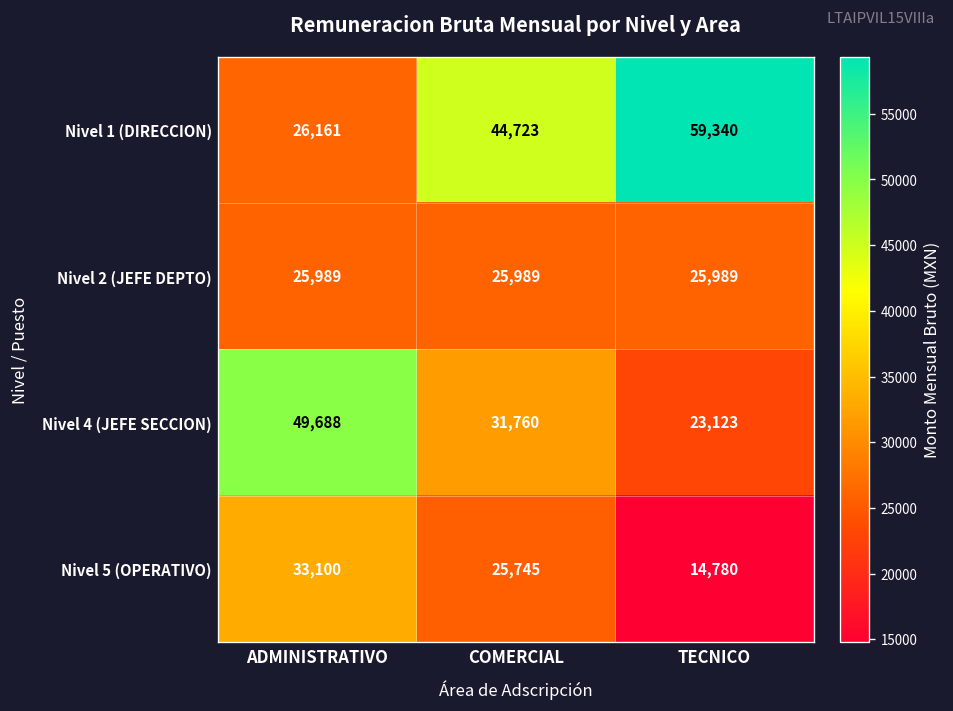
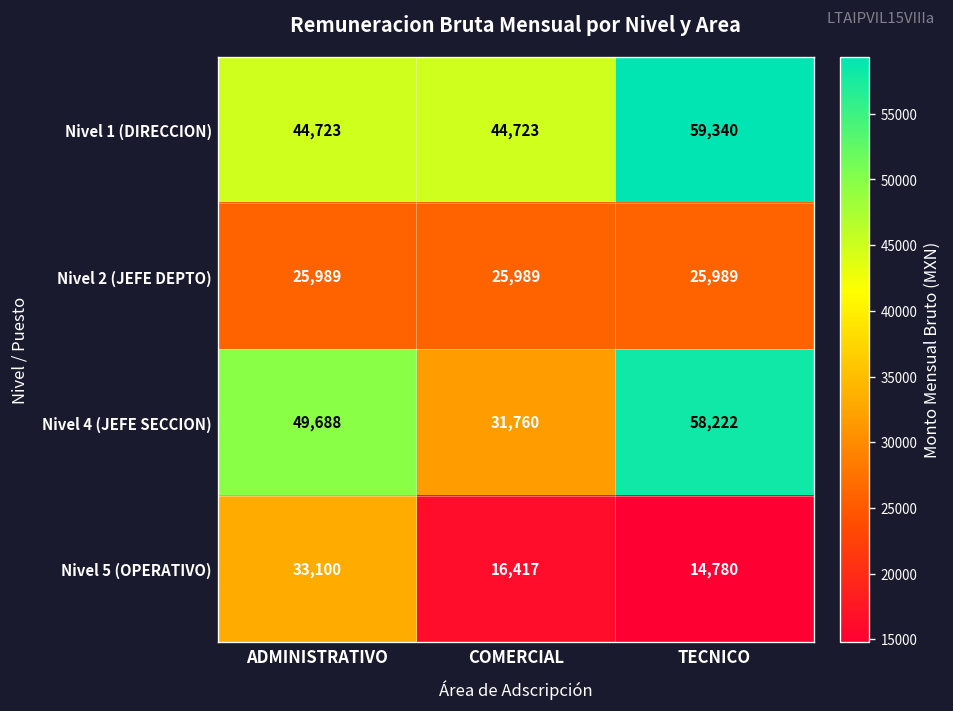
  {
    "Nivel 1 (DIRECCION)": {
-     "ADMINISTRATIVO": "26,161",
+     "ADMINISTRATIVO": "44,723",
      "COMERCIAL": "44,723",
      "TECNICO": "59,340"
    },
    "Nivel 2 (JEFE DEPTO)": {
      "ADMINISTRATIVO": "25,989",
      "COMERCIAL": "25,989",
      "TECNICO": "25,989"
    },
    "Nivel 4 (JEFE SECCION)": {
      "ADMINISTRATIVO": "49,688",
      "COMERCIAL": "31,760",
-     "TECNICO": "23,123"
+     "TECNICO": "58,222"
    },
    "Nivel 5 (OPERATIVO)": {
      "ADMINISTRATIVO": "33,100",
-     "COMERCIAL": "25,745",
+     "COMERCIAL": "16,417",
      "TECNICO": "14,780"
    }
  }
